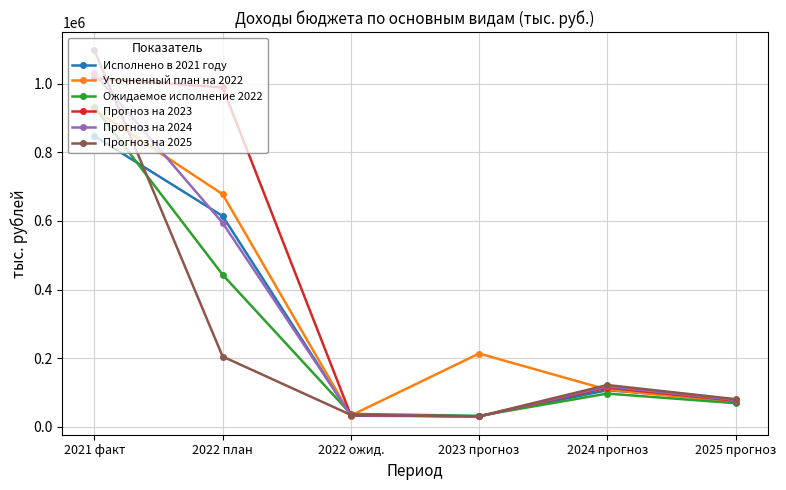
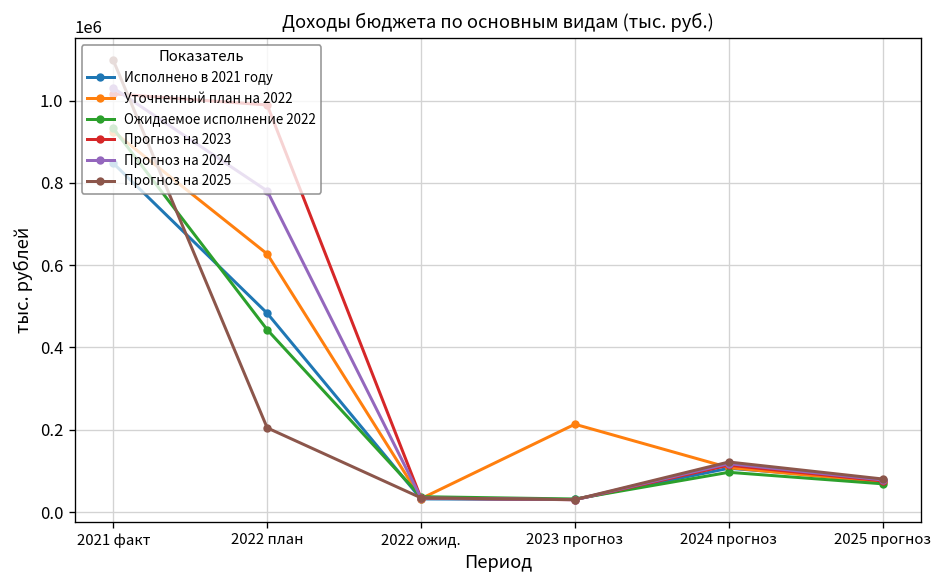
  {
    "Исполнено в 2021 году": {
-     "2022 план": 610000
+     "2022 план": 480000
    },
    "Уточненный план на 2022": {
-     "2022 план": 680000,
+     "2022 план": 630000,
      "2023 прогноз": 210000
    },
    "Ожидаемое исполнение 2022": {
      "2022 план": 440000,
      "2024 прогноз": 100000
    },
    "Прогноз на 2024": {
-     "2022 план": 590000
+     "2022 план": 780000
    },
    "Прогноз на 2025": {
      "2022 план": 200000
    }
  }
